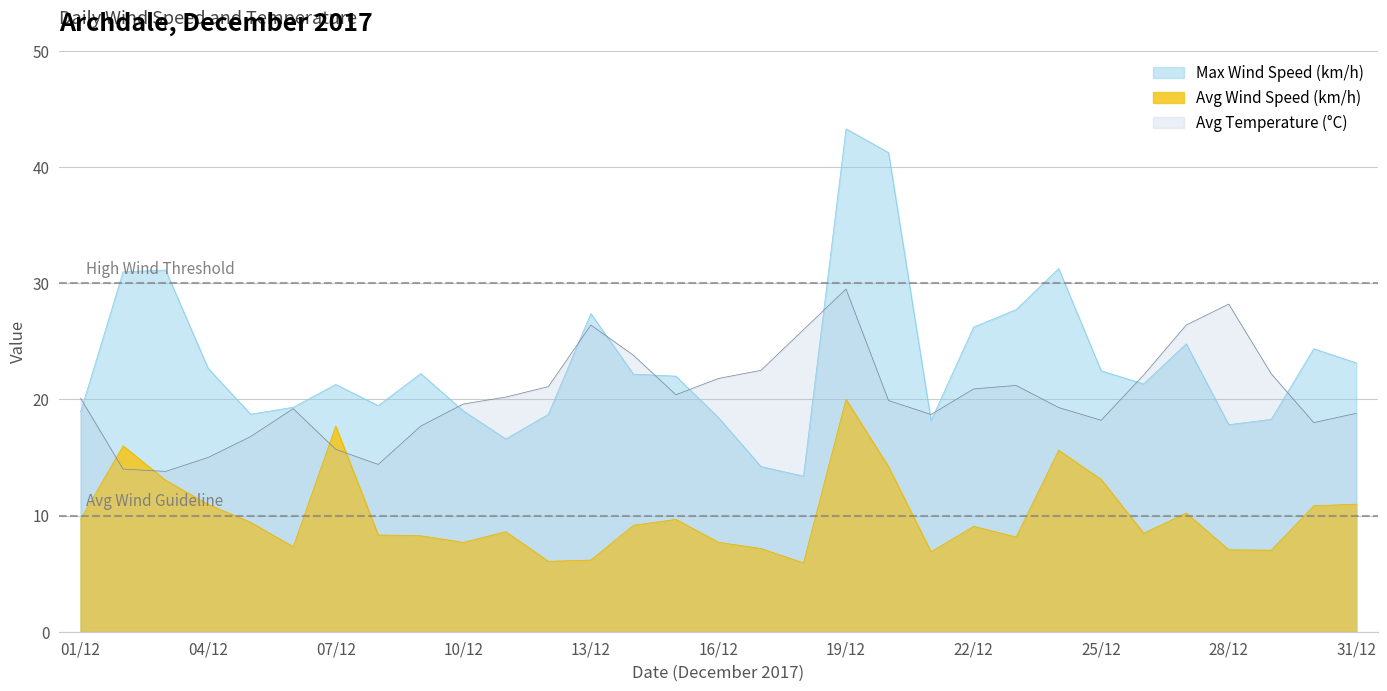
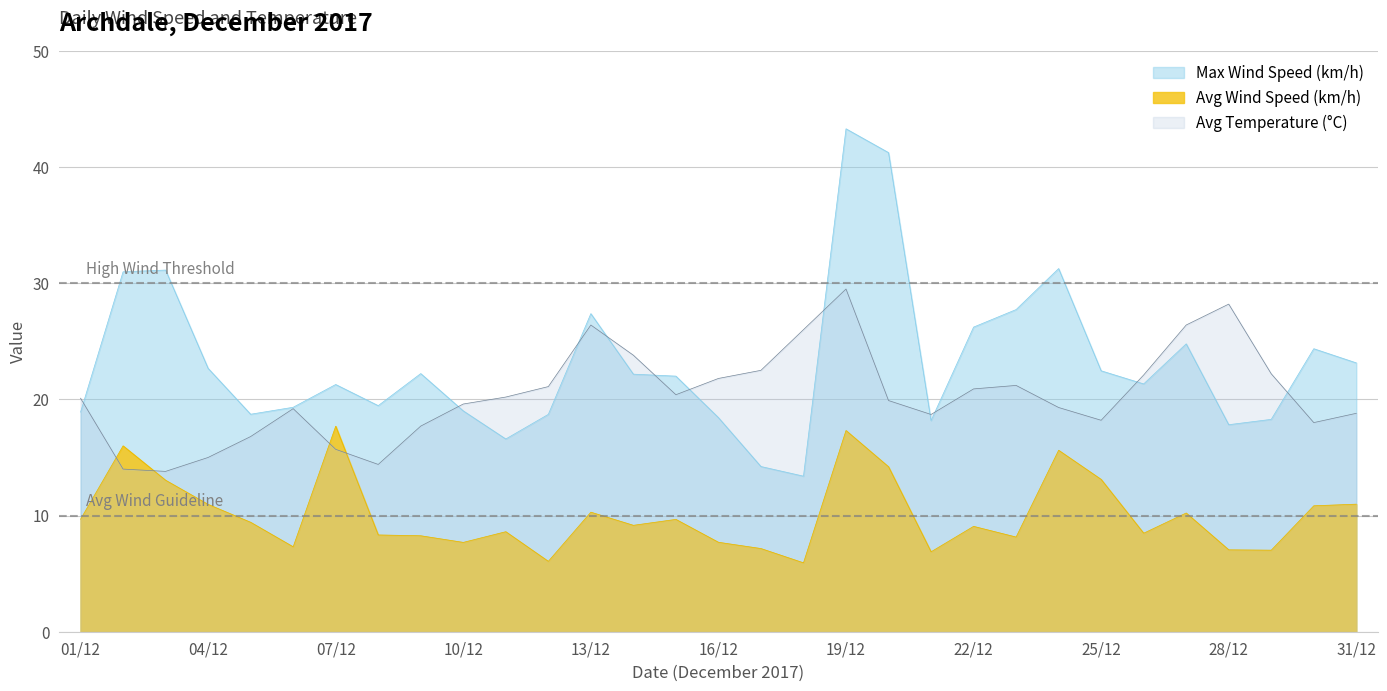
  {
    "Avg Wind Speed (km/h)": {
      "01/12": 9.7,
      "04/12": 11.0,
      "07/12": 17.7,
      "10/12": 7.7,
-     "13/12": 6.2,
+     "13/12": 10.3,
      "16/12": 7.7,
-     "19/12": 20.0,
+     "19/12": 17.3,
      "22/12": 9.1,
      "25/12": 13.1,
      "28/12": 7.1,
      "31/12": 11.0
    }
  }
